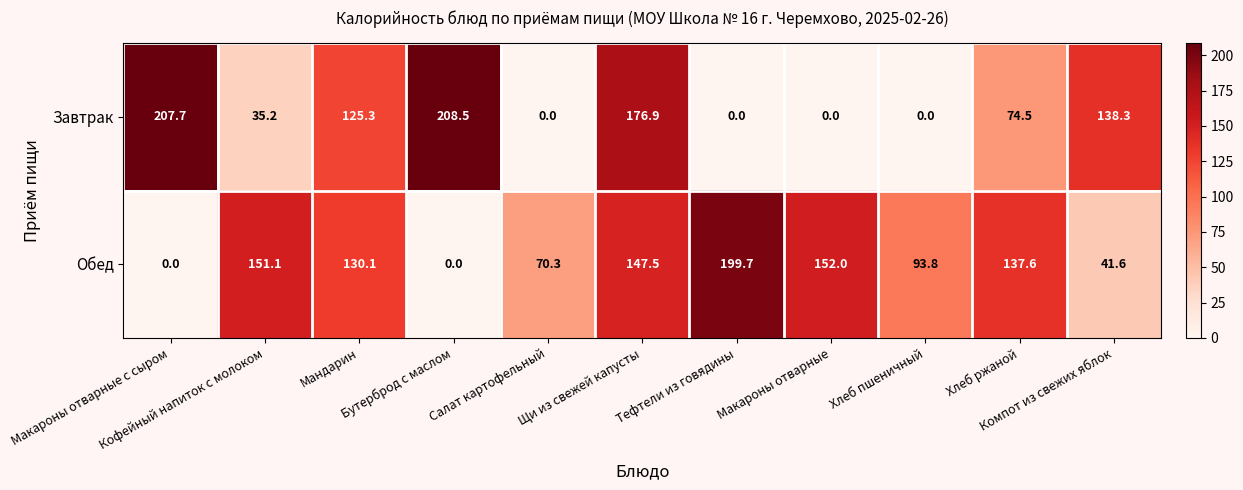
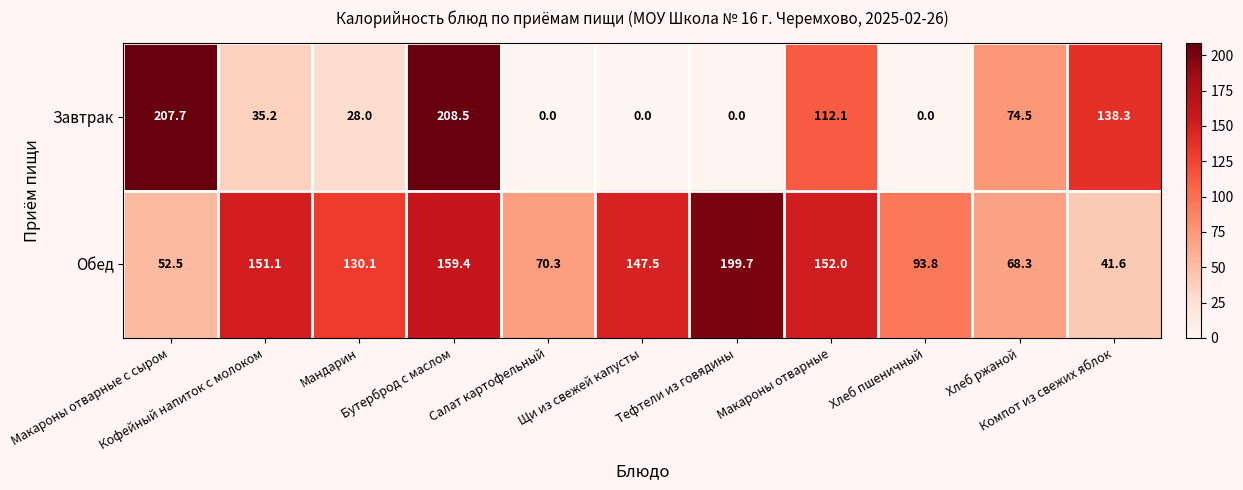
  {
    "Завтрак": {
      "Макароны отварные с сыром": 207.7,
      "Кофейный напиток с молоком": 35.2,
-     "Мандарин": 125.3,
+     "Мандарин": 28.0,
      "Бутерброд с маслом": 208.5,
      "Салат картофельный": 0.0,
-     "Щи из свежей капусты": 176.9,
+     "Щи из свежей капусты": 0.0,
      "Тефтели из говядины": 0.0,
-     "Макароны отварные": 0.0,
+     "Макароны отварные": 112.1,
      "Хлеб пшеничный": 0.0,
      "Хлеб ржаной": 74.5,
      "Компот из свежих яблок": 138.3
    },
    "Обед": {
-     "Макароны отварные с сыром": 0.0,
+     "Макароны отварные с сыром": 52.5,
      "Кофейный напиток с молоком": 151.1,
      "Мандарин": 130.1,
-     "Бутерброд с маслом": 0.0,
+     "Бутерброд с маслом": 159.4,
      "Салат картофельный": 70.3,
      "Щи из свежей капусты": 147.5,
      "Тефтели из говядины": 199.7,
      "Макароны отварные": 152.0,
      "Хлеб пшеничный": 93.8,
-     "Хлеб ржаной": 137.6,
+     "Хлеб ржаной": 68.3,
      "Компот из свежих яблок": 41.6
    }
  }
